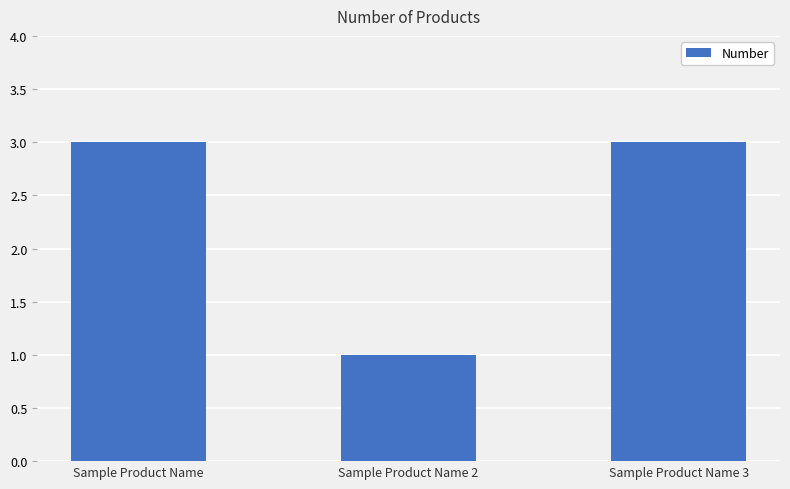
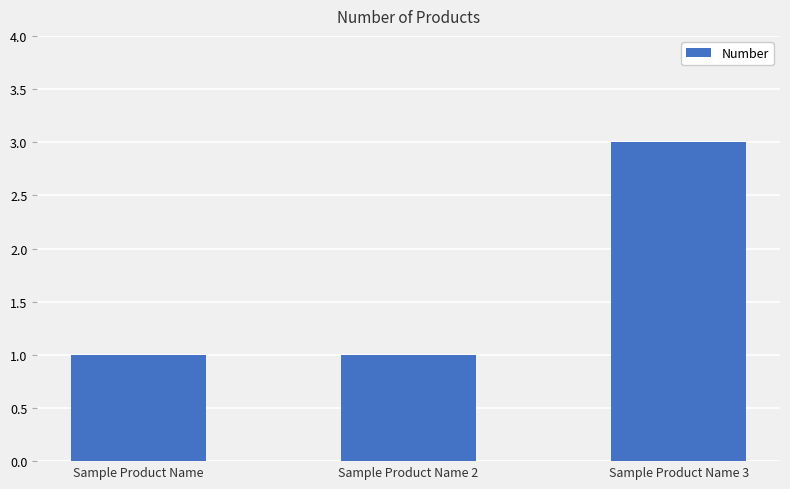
  {
-   "Sample Product Name": 3,
+   "Sample Product Name": 1,
    "Sample Product Name 2": 1,
    "Sample Product Name 3": 3
  }
